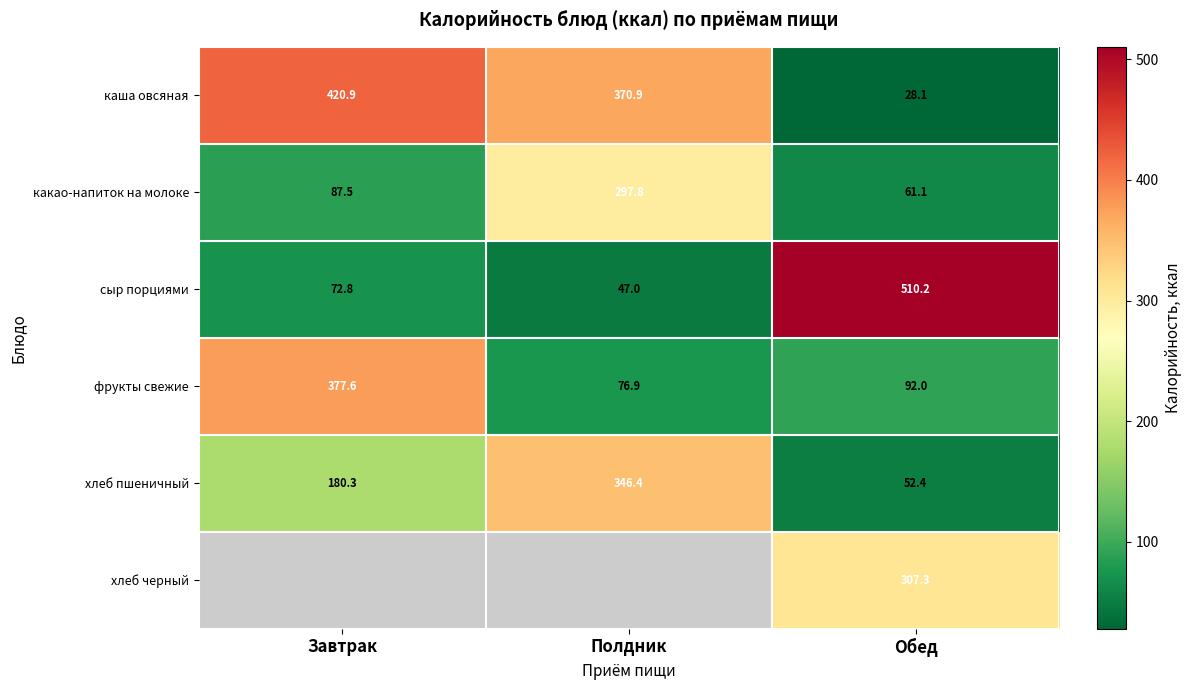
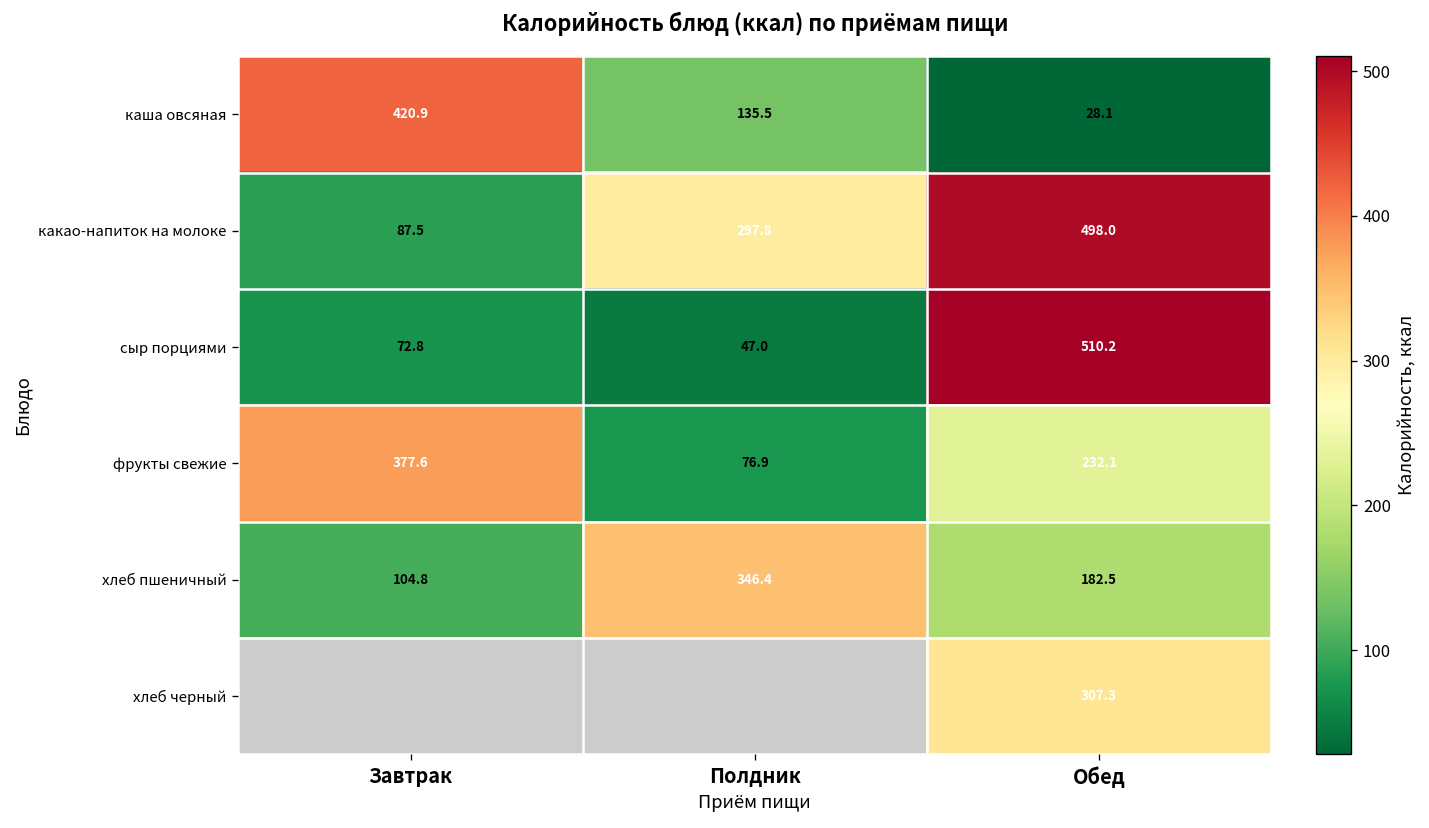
  {
    "каша овсяная": {
      "Завтрак": 420.9,
-     "Полдник": 370.9,
+     "Полдник": 135.5,
      "Обед": 28.1
    },
    "какао-напиток на молоке": {
      "Завтрак": 87.5,
      "Полдник": 297.8,
-     "Обед": 61.1
+     "Обед": 498.0
    },
    "сыр порциями": {
      "Завтрак": 72.8,
      "Полдник": 47.0,
      "Обед": 510.2
    },
    "фрукты свежие": {
      "Завтрак": 377.6,
      "Полдник": 76.9,
-     "Обед": 92.0
+     "Обед": 232.1
    },
    "хлеб пшеничный": {
-     "Завтрак": 180.3,
+     "Завтрак": 104.8,
      "Полдник": 346.4,
-     "Обед": 52.4
+     "Обед": 182.5
    },
    "хлеб черный": {
      "Обед": 307.3
    }
  }
